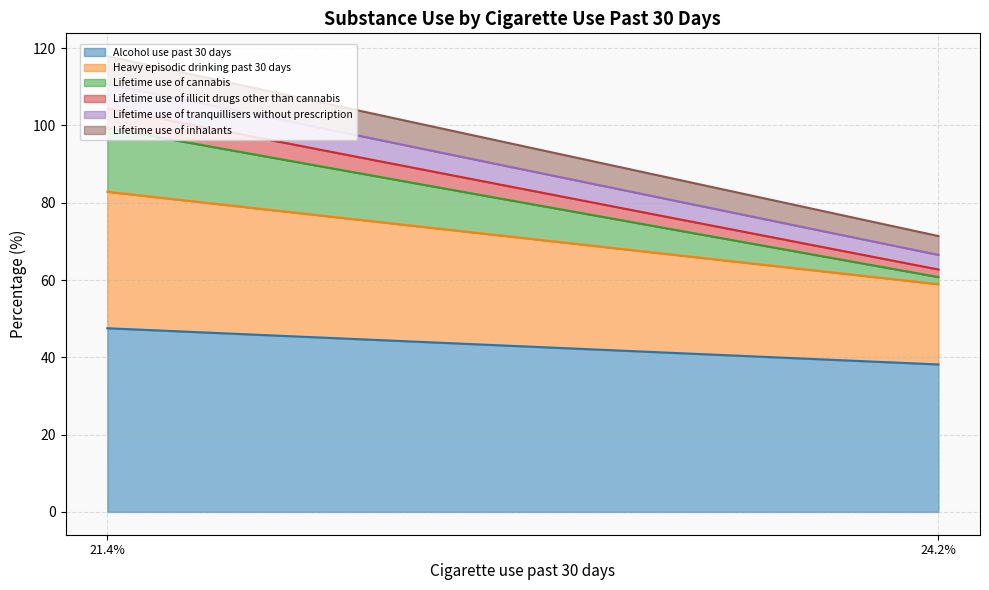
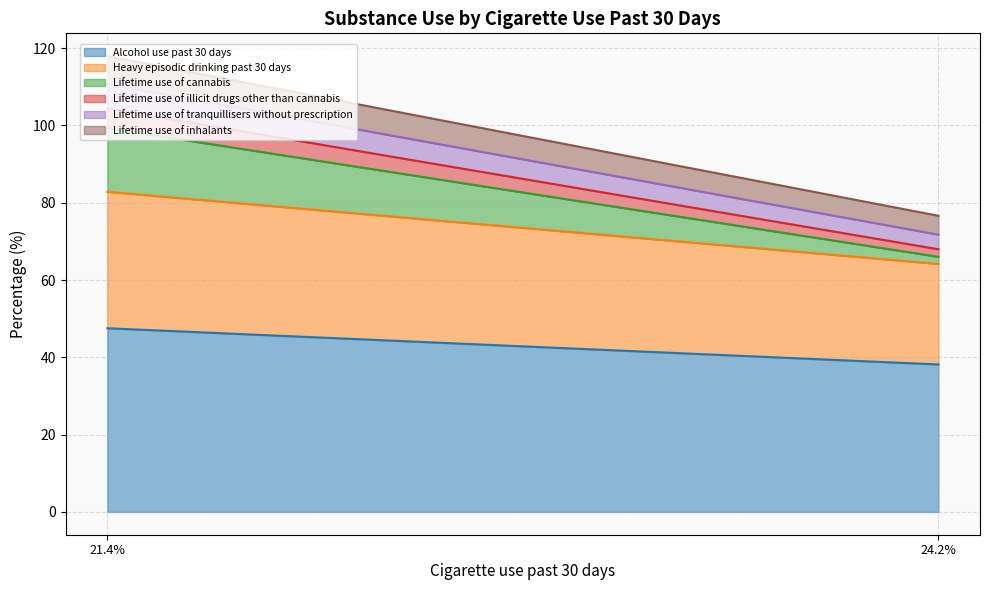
  {
    "Alcohol use past 30 days": {
      "21.4%": 48,
      "24.2%": 38
    },
    "Heavy episodic drinking past 30 days": {
      "21.4%": 35,
-     "24.2%": 21
+     "24.2%": 26
    },
    "Lifetime use of cannabis": {
      "24.2%": 2
    },
    "Lifetime use of illicit drugs other than cannabis": {
      "24.2%": 2
    },
    "Lifetime use of tranquillisers without prescription": {
      "24.2%": 4
    },
    "Lifetime use of inhalants": {
      "24.2%": 5
    }
  }
